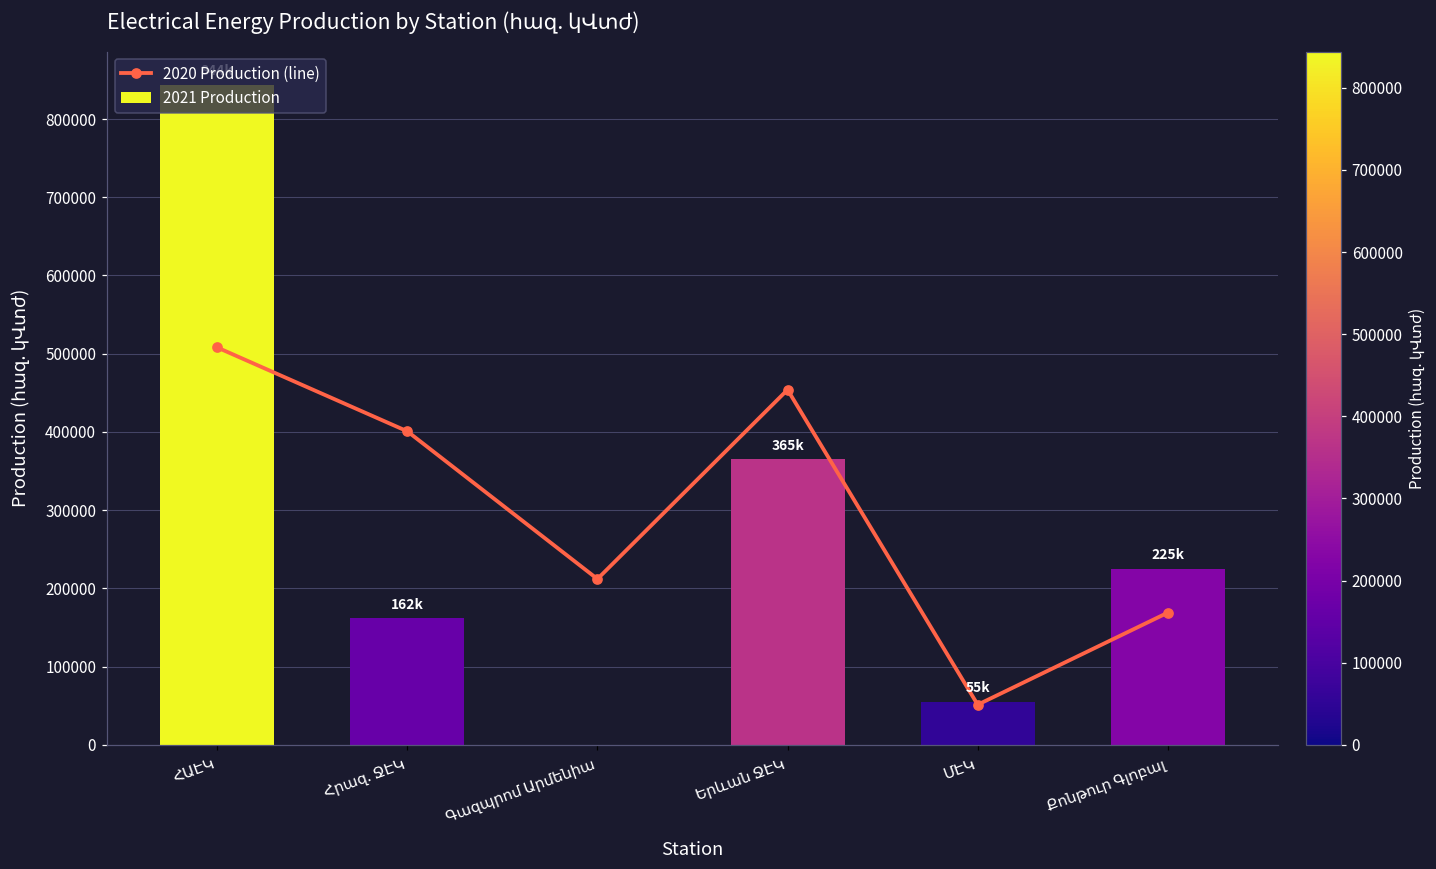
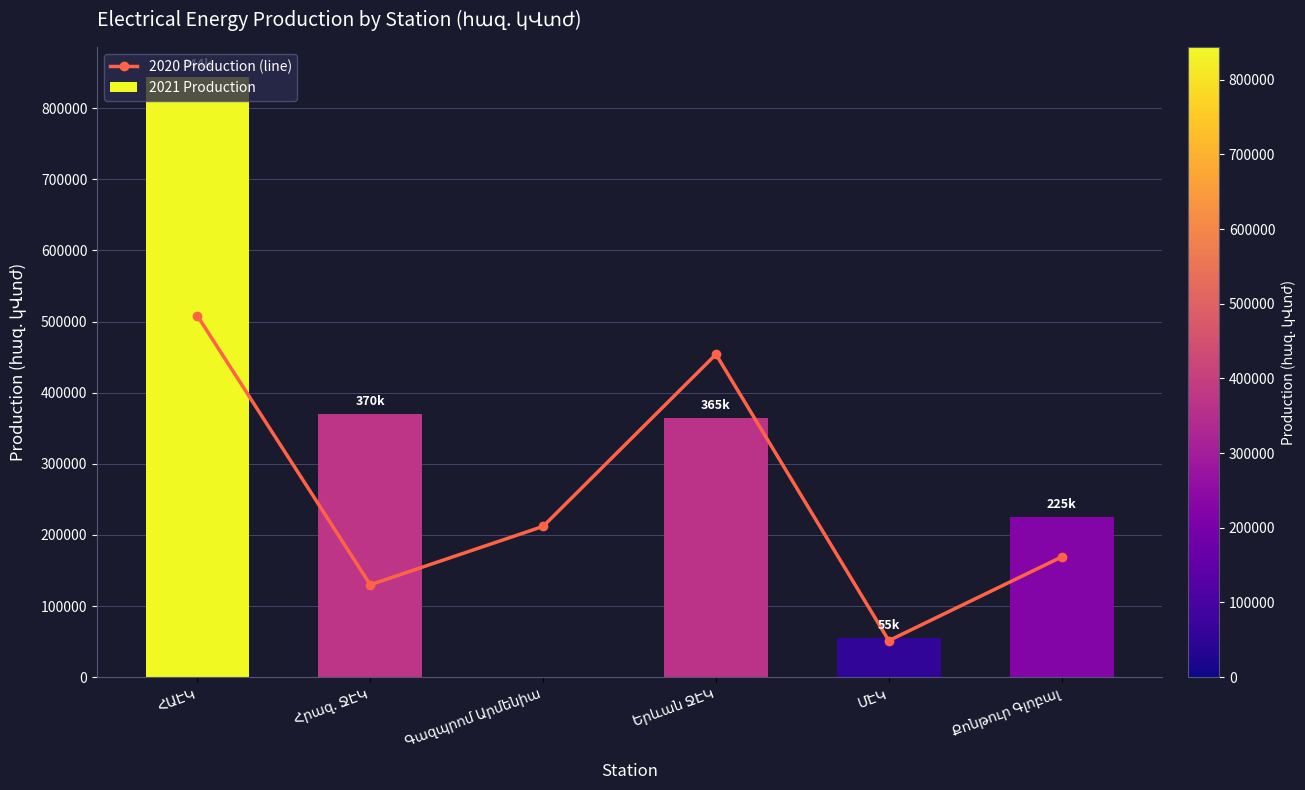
  {
    "2020 Production (line)": {
      "ՀԱԷԿ": "510000",
-     "Հրազ. ՋԷԿ": "400000",
+     "Հրազ. ՋԷԿ": "130000",
      "Գազպրոմ Արմենիա": "210000",
      "Երևան ՋԷԿ": "450000",
      "ՄԷԿ": "50000",
      "Քոնթուր Գլոբալ": "170000"
    },
    "2021 Production": {
-     "Հրազ. ՋԷԿ": "162k",
+     "Հրազ. ՋԷԿ": "370k",
      "Երևան ՋԷԿ": "365k",
      "ՄԷԿ": "55k",
      "Քոնթուր Գլոբալ": "225k"
    }
  }
